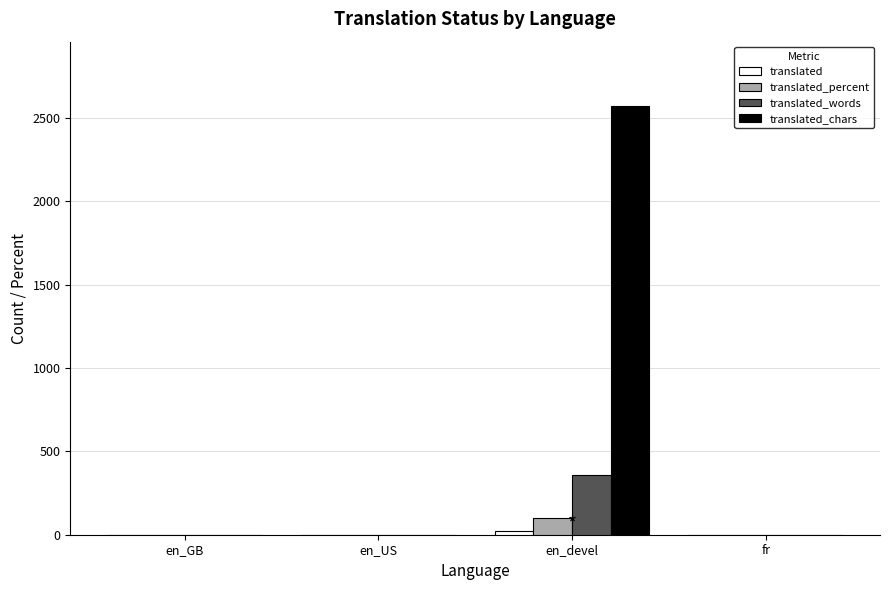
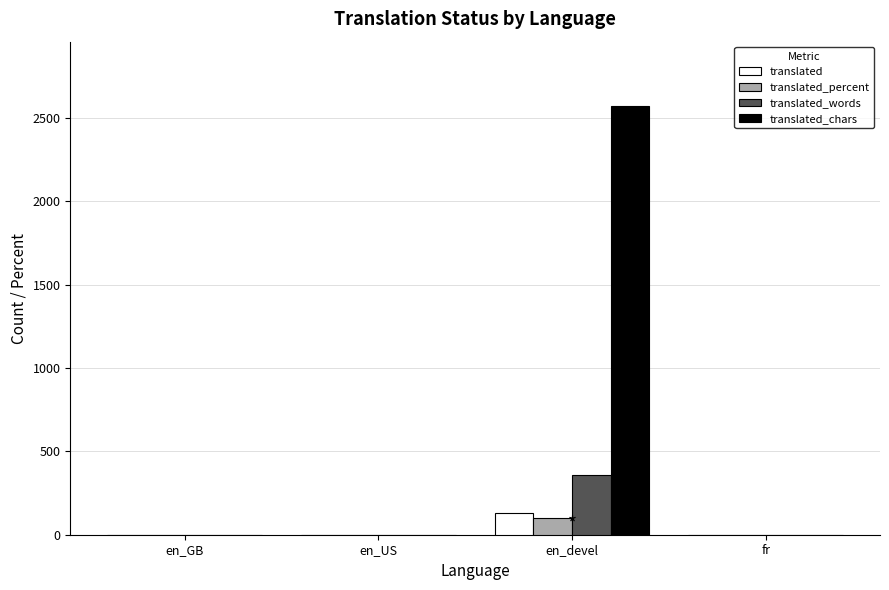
  {
    "translated": {
      "en_GB": 0,
      "en_US": 0,
-     "en_devel": 30,
+     "en_devel": 130,
      "fr": 0
    },
    "translated_percent": {
      "en_GB": 0,
      "en_US": 0,
      "en_devel": 100,
      "fr": 0
    },
    "translated_words": {
      "en_GB": 0,
      "en_US": 0,
      "en_devel": 360,
      "fr": 0
    },
    "translated_chars": {
      "en_GB": 0,
      "en_US": 0,
      "en_devel": 2570,
      "fr": 0
    }
  }
